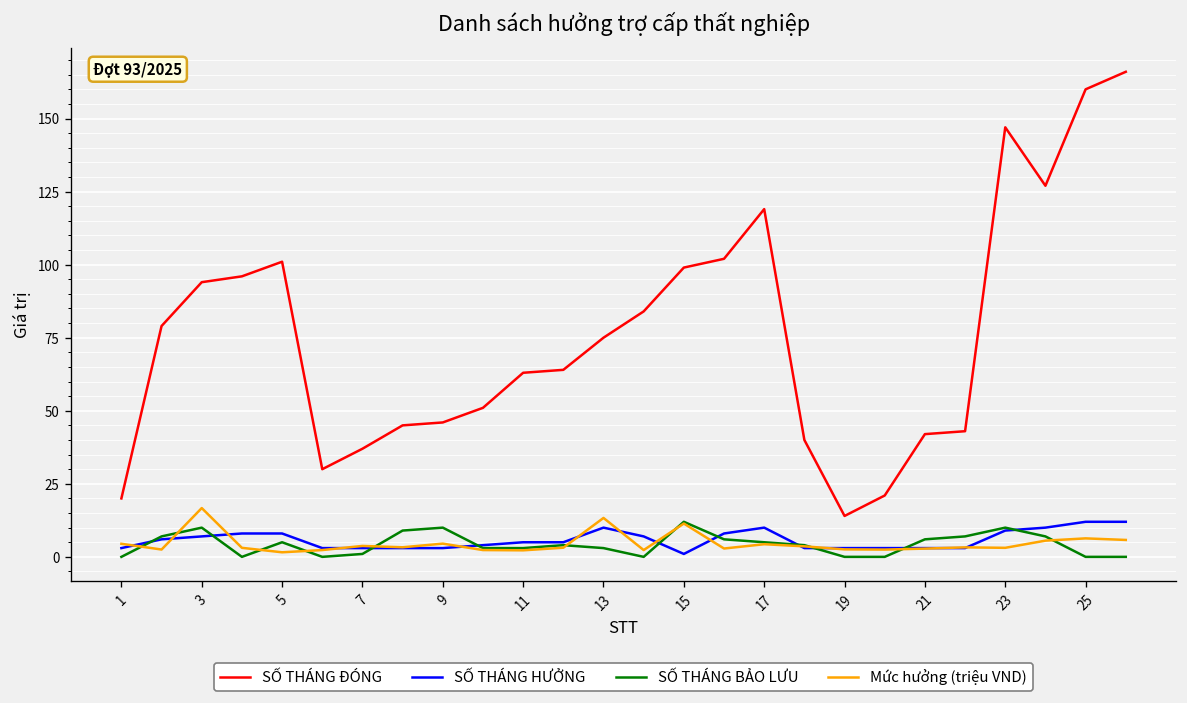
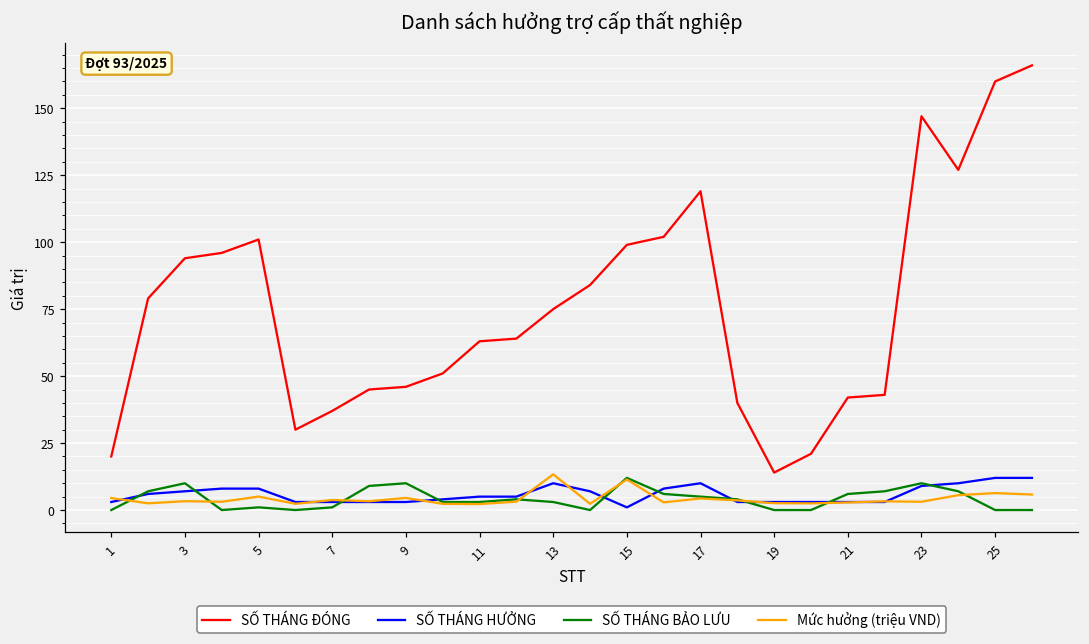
  {
    "SỐ THÁNG ĐÓNG": {
      "1": 20,
      "3": 94,
      "5": 101,
      "7": 37,
      "9": 46,
      "11": 63,
      "13": 75,
      "15": 99,
      "17": 119,
      "19": 14,
      "21": 42,
      "23": 147,
      "25": 160
    },
    "SỐ THÁNG HƯỞNG": {
      "1": 3,
      "3": 7,
      "5": 8,
      "9": 3,
      "11": 5,
      "13": 10,
      "15": 1,
      "17": 10,
      "25": 12
    },
    "SỐ THÁNG BẢO LƯU": {
      "1": 0,
      "3": 10,
-     "5": 5,
+     "5": 1,
      "7": 1,
      "9": 10,
      "13": 3,
      "19": 0,
      "21": 6,
      "25": 0
    },
    "Mức hưởng (triệu VND)": {
      "1": 4,
-     "3": 17,
-     "5": 2,
+     "3": 3,
+     "5": 5,
      "9": 5,
      "13": 13,
      "23": 3,
      "25": 6
    }
  }
